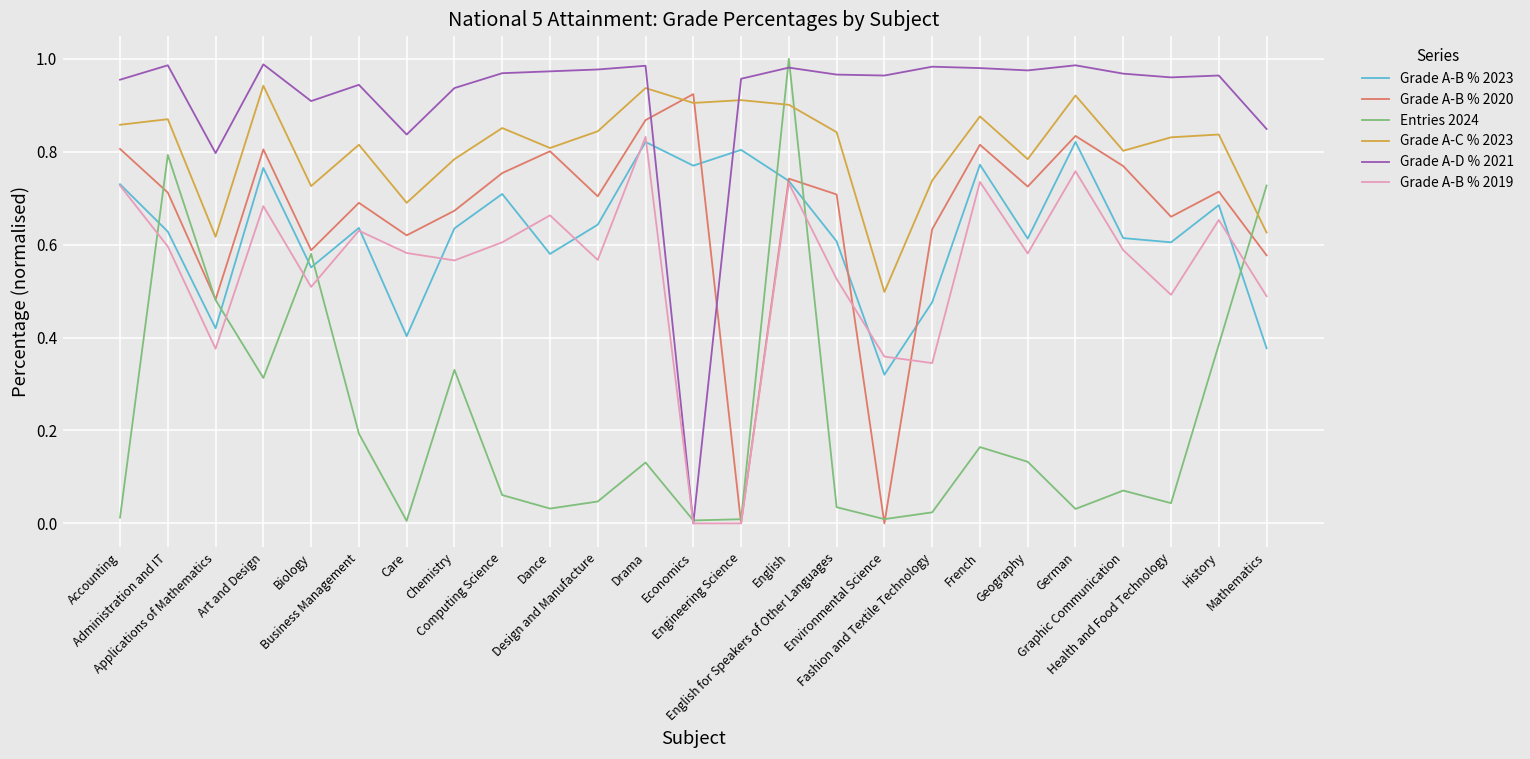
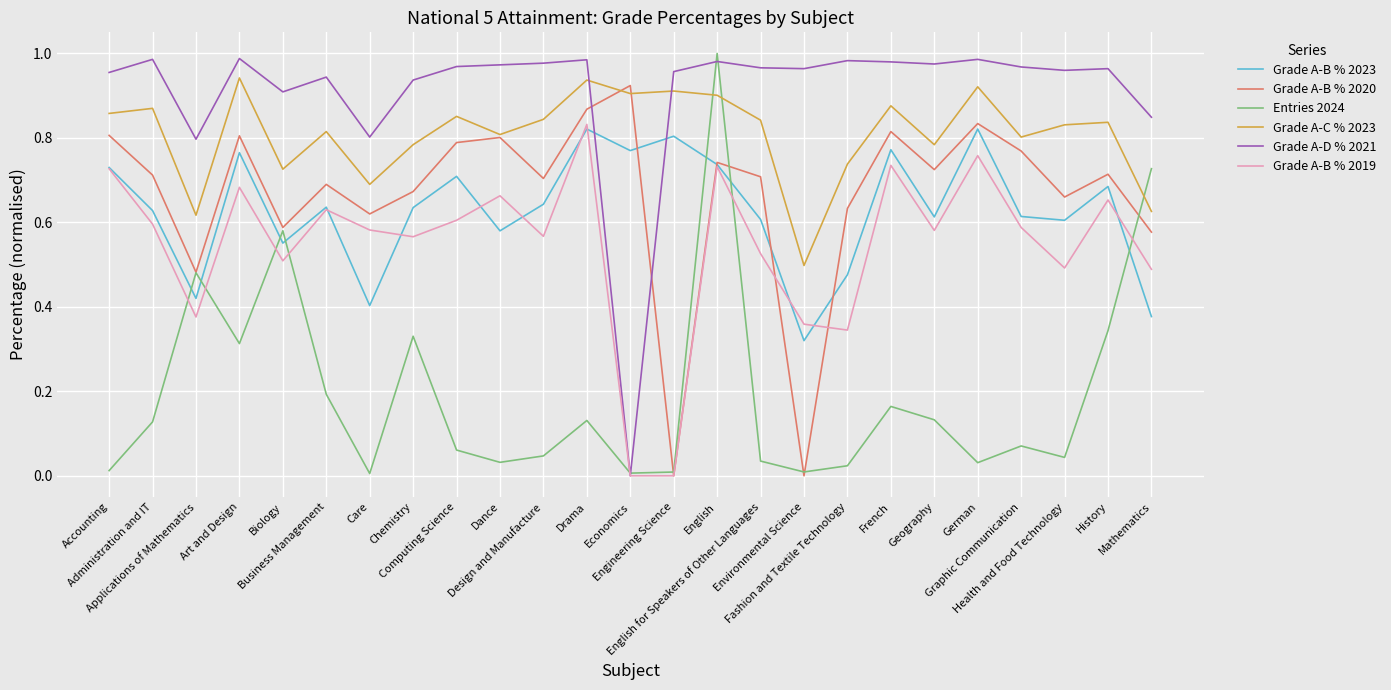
  {
    "Grade A-B % 2023": {
      "Administration and IT": 0.63,
      "Applications of Mathematics": 0.42,
      "Art and Design": 0.77,
      "Biology": 0.55,
      "Care": 0.40,
      "Chemistry": 0.64,
      "Computing Science": 0.71,
      "Dance": 0.58,
      "Design and Manufacture": 0.64,
      "Drama": 0.82,
      "Economics": 0.77,
      "Engineering Science": 0.80,
      "English for Speakers of Other Languages": 0.61,
      "Environmental Science": 0.32,
      "Fashion and Textile Technology": 0.48,
      "French": 0.77,
      "Geography": 0.61,
      "German": 0.82,
      "Graphic Communication": 0.61,
      "Health and Food Technology": 0.61,
      "History": 0.69,
      "Mathematics": 0.38
    },
    "Grade A-B % 2020": {
      "Accounting": 0.81,
      "Administration and IT": 0.71,
      "Art and Design": 0.81,
      "Biology": 0.59,
      "Business Management": 0.69,
      "Care": 0.62,
      "Chemistry": 0.67,
-     "Computing Science": 0.75,
+     "Computing Science": 0.79,
      "Dance": 0.80,
      "Design and Manufacture": 0.70,
      "Drama": 0.87,
      "Economics": 0.92,
      "English for Speakers of Other Languages": 0.71,
      "Environmental Science": 0.00,
      "Fashion and Textile Technology": 0.63,
      "French": 0.82,
      "Geography": 0.73,
      "German": 0.83,
      "Graphic Communication": 0.77,
      "Health and Food Technology": 0.66,
      "History": 0.71,
      "Mathematics": 0.58
    },
    "Entries 2024": {
      "Accounting": 0.01,
-     "Administration and IT": 0.79,
+     "Administration and IT": 0.13,
      "Art and Design": 0.31,
      "Biology": 0.58,
      "Business Management": 0.19,
      "Care": 0.01,
      "Chemistry": 0.33,
      "Computing Science": 0.06,
      "Dance": 0.03,
      "Design and Manufacture": 0.05,
      "Drama": 0.13,
      "Economics": 0.01,
      "Engineering Science": 0.01,
      "English": 1.00,
      "English for Speakers of Other Languages": 0.03,
      "Environmental Science": 0.01,
      "Fashion and Textile Technology": 0.02,
      "French": 0.16,
      "Geography": 0.13,
      "German": 0.03,
      "Graphic Communication": 0.07,
      "Health and Food Technology": 0.04,
-     "History": 0.38,
+     "History": 0.34,
      "Mathematics": 0.73
    },
    "Grade A-C % 2023": {
      "Accounting": 0.86,
      "Administration and IT": 0.87,
      "Applications of Mathematics": 0.62,
      "Art and Design": 0.94,
      "Biology": 0.73,
      "Business Management": 0.82,
      "Care": 0.69,
      "Chemistry": 0.78,
      "Computing Science": 0.85,
      "Dance": 0.81,
      "Design and Manufacture": 0.84,
      "Drama": 0.94,
      "Economics": 0.91,
      "Engineering Science": 0.91,
      "English": 0.90,
      "English for Speakers of Other Languages": 0.84,
      "Environmental Science": 0.50,
      "Fashion and Textile Technology": 0.74,
      "French": 0.88,
      "Geography": 0.78,
      "German": 0.92,
      "Graphic Communication": 0.80,
      "Health and Food Technology": 0.83,
      "History": 0.84,
      "Mathematics": 0.63
    },
    "Grade A-D % 2021": {
      "Accounting": 0.96,
      "Administration and IT": 0.99,
      "Applications of Mathematics": 0.80,
      "Art and Design": 0.99,
      "Biology": 0.91,
      "Business Management": 0.94,
-     "Care": 0.84,
+     "Care": 0.80,
      "Chemistry": 0.94,
      "Computing Science": 0.97,
      "Dance": 0.97,
      "Design and Manufacture": 0.98,
      "Drama": 0.99,
      "Engineering Science": 0.96,
      "English": 0.98,
      "English for Speakers of Other Languages": 0.97,
      "Environmental Science": 0.96,
      "Fashion and Textile Technology": 0.98,
      "French": 0.98,
      "Geography": 0.98,
      "German": 0.99,
      "Graphic Communication": 0.97,
      "Health and Food Technology": 0.96,
      "History": 0.96,
      "Mathematics": 0.85
    },
    "Grade A-B % 2019": {
      "Administration and IT": 0.60,
      "Applications of Mathematics": 0.38,
      "Art and Design": 0.68,
      "Biology": 0.51,
      "Care": 0.58,
      "Chemistry": 0.57,
      "Computing Science": 0.61,
      "Dance": 0.66,
      "Design and Manufacture": 0.57,
      "Drama": 0.83,
      "English for Speakers of Other Languages": 0.53,
      "Environmental Science": 0.36,
      "Fashion and Textile Technology": 0.35,
      "French": 0.74,
      "Geography": 0.58,
      "German": 0.76,
      "Graphic Communication": 0.59,
      "Health and Food Technology": 0.49,
      "History": 0.65,
      "Mathematics": 0.49
    }
  }
